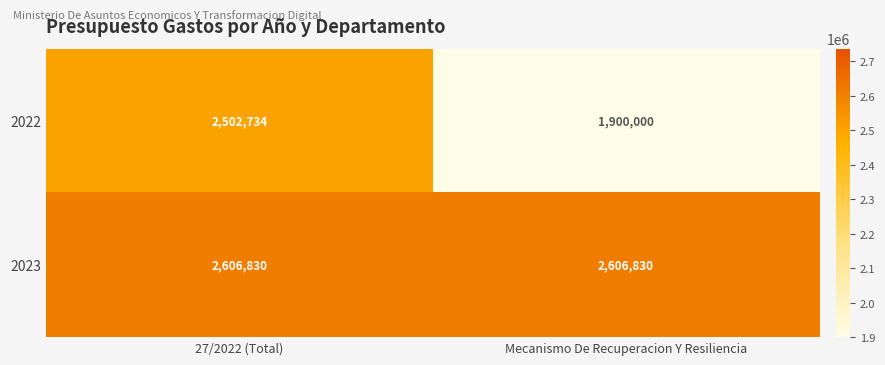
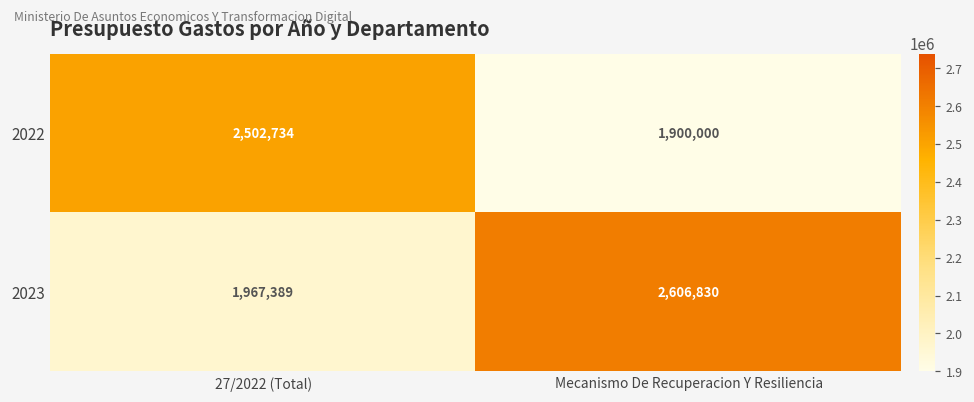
  {
    "2022": {
      "27/2022 (Total)": "2,502,734",
      "Mecanismo De Recuperacion Y Resiliencia": "1,900,000"
    },
    "2023": {
-     "27/2022 (Total)": "2,606,830",
+     "27/2022 (Total)": "1,967,389",
      "Mecanismo De Recuperacion Y Resiliencia": "2,606,830"
    }
  }
